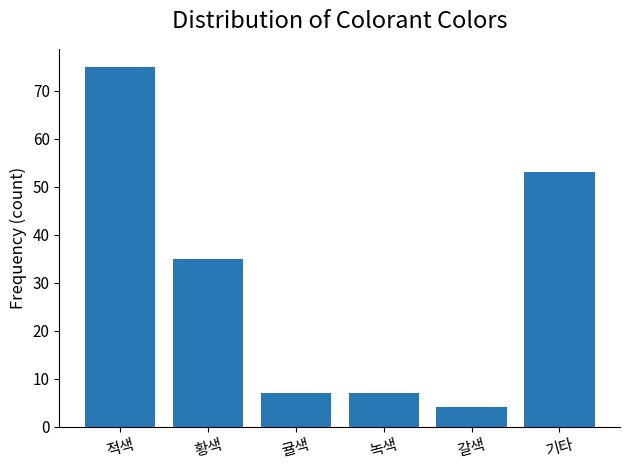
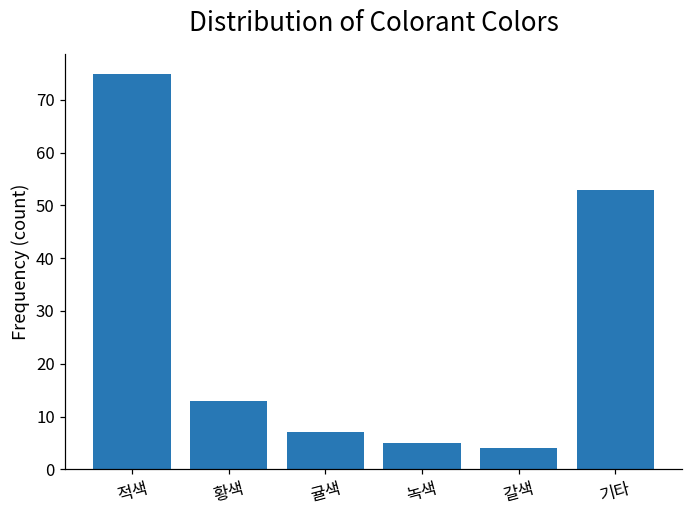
  {
    "적색": 75,
-   "황색": 35,
+   "황색": 13,
    "귤색": 7,
-   "녹색": 7,
+   "녹색": 5,
    "갈색": 4,
    "기타": 53
  }
